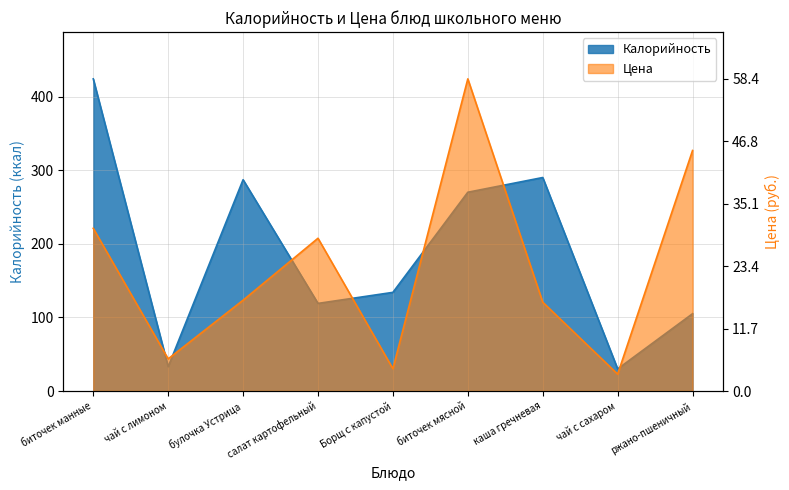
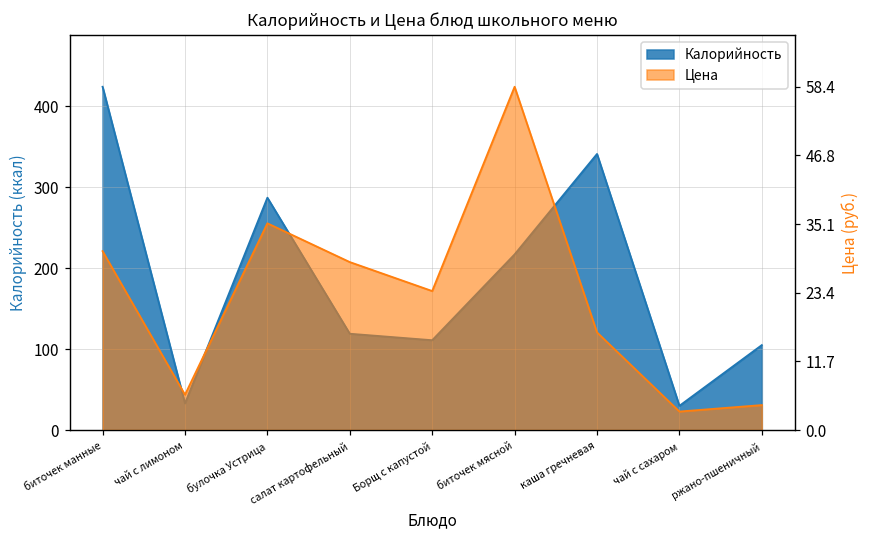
  {
    "Калорийность": {
      "биточек манные": 420,
      "чай с лимоном": 30,
      "булочка Устрица": 290,
      "салат картофельный": 120,
-     "Борщ с капустой": 130,
-     "биточек мясной": 270,
-     "каша гречневая": 290,
+     "Борщ с капустой": 110,
+     "биточек мясной": 220,
+     "каша гречневая": 340,
      "чай с сахаром": 30,
      "ржано-пшеничный": 110
    },
    "Цена": {
      "биточек манные": 30,
      "чай с лимоном": 6,
-     "булочка Устрица": 17,
+     "булочка Устрица": 35,
      "салат картофельный": 29,
-     "Борщ с капустой": 4,
+     "Борщ с капустой": 24,
      "биточек мясной": 58,
      "каша гречневая": 17,
      "чай с сахаром": 3,
-     "ржано-пшеничный": 45
+     "ржано-пшеничный": 4
    }
  }
